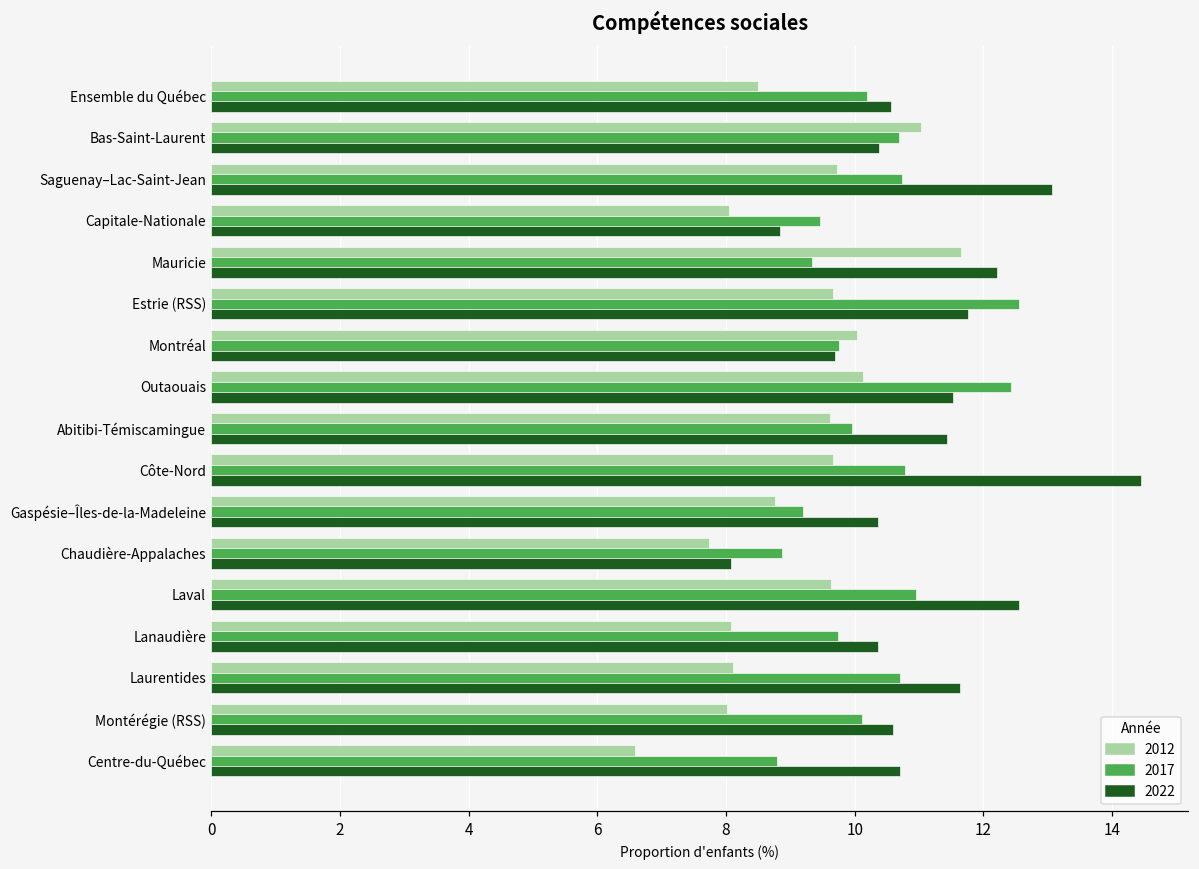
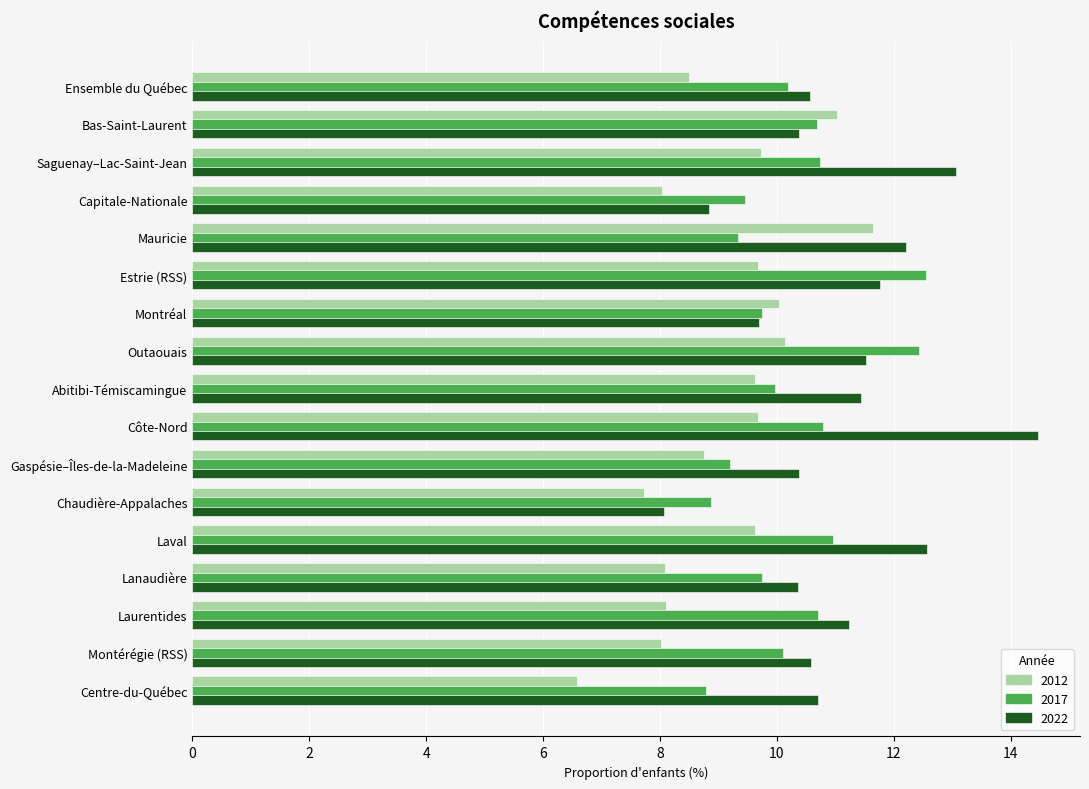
  {
    "2012": {
      "Ensemble du Québec": 8.5,
      "Bas-Saint-Laurent": 11.0,
      "Saguenay–Lac-Saint-Jean": 9.7,
      "Capitale-Nationale": 8.0,
      "Mauricie": 11.7,
      "Estrie (RSS)": 9.7,
      "Montréal": 10.0,
      "Outaouais": 10.1,
      "Abitibi-Témiscamingue": 9.6,
      "Côte-Nord": 9.7,
      "Gaspésie–Îles-de-la-Madeleine": 8.8,
      "Chaudière-Appalaches": 7.7,
      "Laval": 9.6,
      "Lanaudière": 8.1,
      "Laurentides": 8.1,
      "Montérégie (RSS)": 8.0,
      "Centre-du-Québec": 6.6
    },
    "2017": {
      "Ensemble du Québec": 10.2,
      "Bas-Saint-Laurent": 10.7,
      "Saguenay–Lac-Saint-Jean": 10.7,
      "Capitale-Nationale": 9.5,
      "Mauricie": 9.3,
      "Estrie (RSS)": 12.6,
      "Montréal": 9.8,
      "Outaouais": 12.4,
      "Abitibi-Témiscamingue": 10.0,
      "Côte-Nord": 10.8,
      "Gaspésie–Îles-de-la-Madeleine": 9.2,
      "Chaudière-Appalaches": 8.9,
      "Laval": 11.0,
      "Lanaudière": 9.7,
      "Laurentides": 10.7,
      "Montérégie (RSS)": 10.1,
      "Centre-du-Québec": 8.8
    },
    "2022": {
      "Ensemble du Québec": 10.6,
      "Bas-Saint-Laurent": 10.4,
      "Saguenay–Lac-Saint-Jean": 13.1,
      "Capitale-Nationale": 8.8,
      "Mauricie": 12.2,
      "Estrie (RSS)": 11.8,
      "Montréal": 9.7,
      "Outaouais": 11.5,
      "Abitibi-Témiscamingue": 11.4,
      "Côte-Nord": 14.5,
      "Gaspésie–Îles-de-la-Madeleine": 10.4,
      "Chaudière-Appalaches": 8.1,
      "Laval": 12.6,
      "Lanaudière": 10.4,
-     "Laurentides": 11.6,
+     "Laurentides": 11.2,
      "Montérégie (RSS)": 10.6,
      "Centre-du-Québec": 10.7
    }
  }
